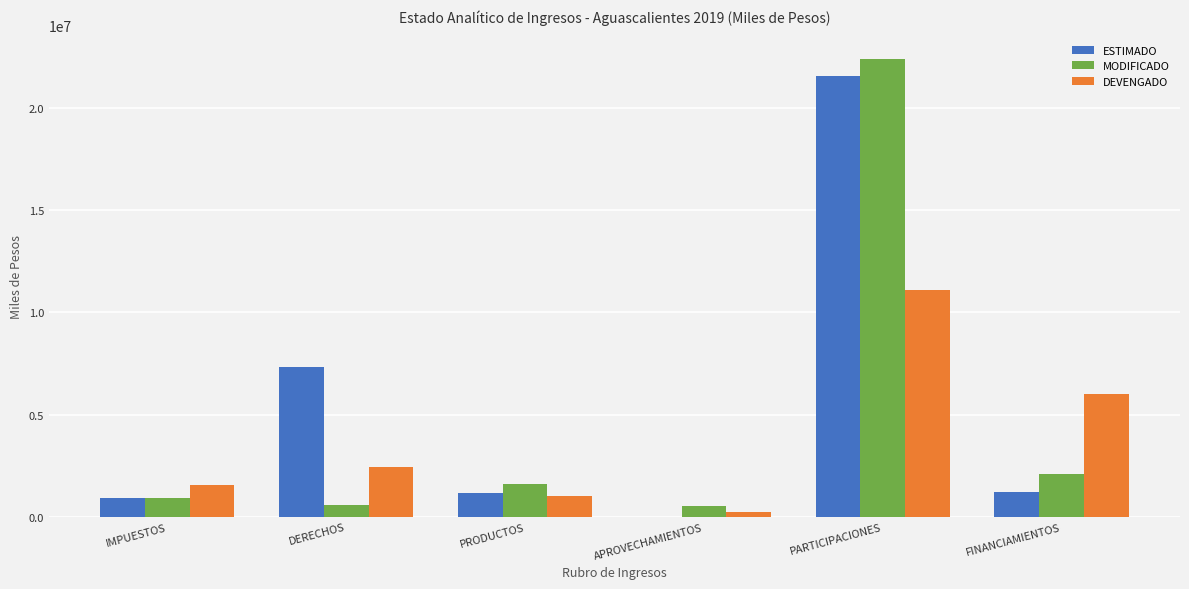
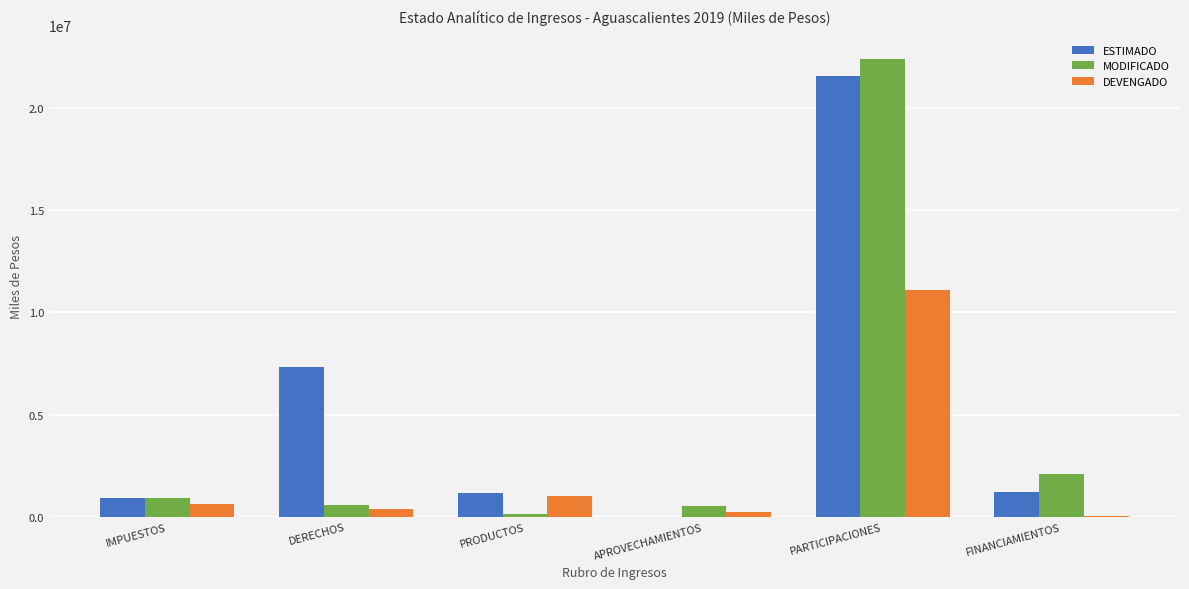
  {
    "ESTIMADO": {
      "IMPUESTOS": 900000,
      "DERECHOS": 7300000,
      "PRODUCTOS": 1200000,
      "PARTICIPACIONES": 21500000,
      "FINANCIAMIENTOS": 1200000
    },
    "MODIFICADO": {
      "IMPUESTOS": 900000,
      "DERECHOS": 600000,
-     "PRODUCTOS": 1600000,
+     "PRODUCTOS": 100000,
      "APROVECHAMIENTOS": 500000,
      "PARTICIPACIONES": 22400000,
      "FINANCIAMIENTOS": 2100000
    },
    "DEVENGADO": {
-     "IMPUESTOS": 1600000,
-     "DERECHOS": 2500000,
+     "IMPUESTOS": 600000,
+     "DERECHOS": 400000,
      "PRODUCTOS": 1000000,
      "APROVECHAMIENTOS": 200000,
      "PARTICIPACIONES": 11100000,
-     "FINANCIAMIENTOS": 6000000
+     "FINANCIAMIENTOS": 0
    }
  }
